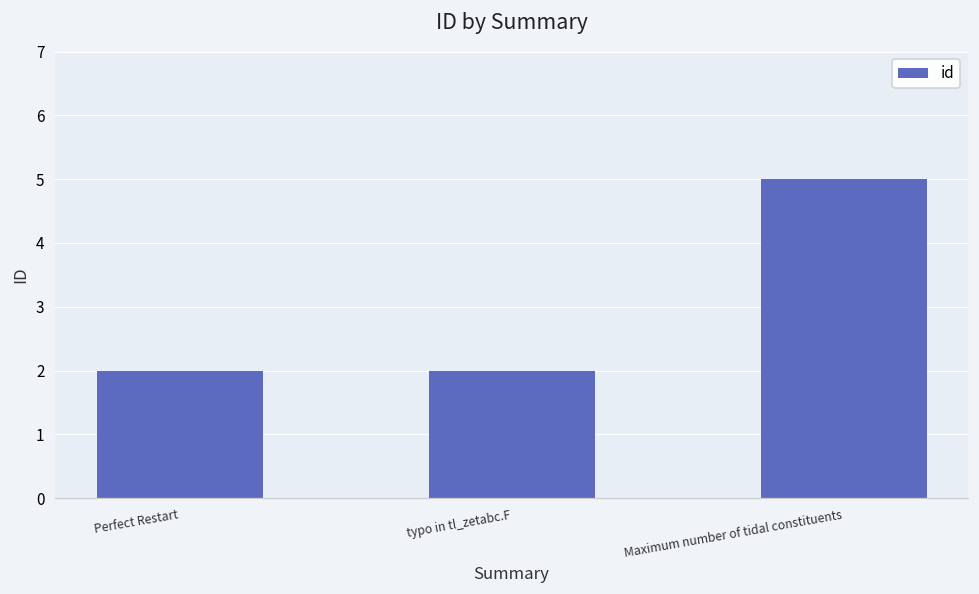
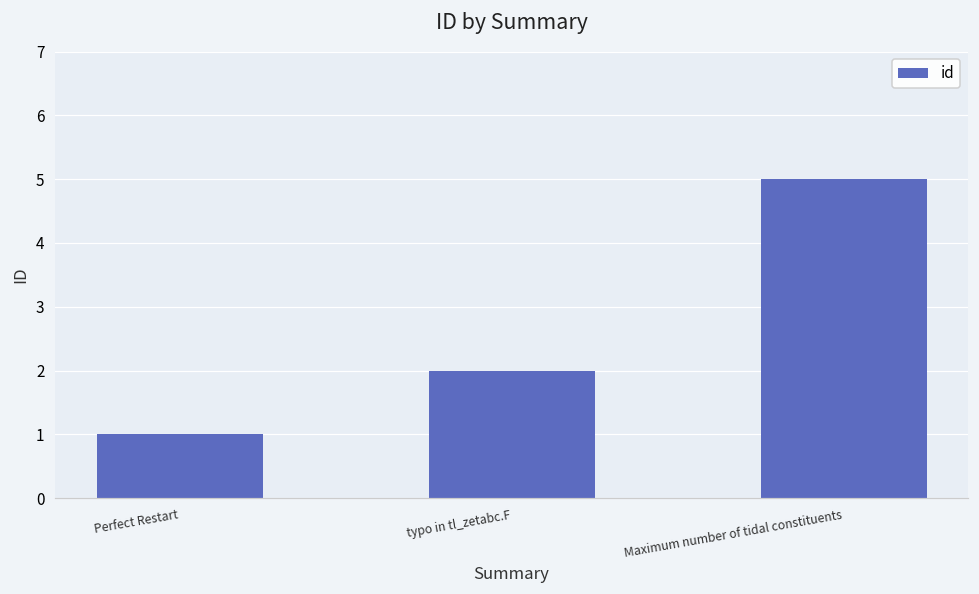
  {
-   "Perfect Restart": 2,
+   "Perfect Restart": 1,
    "typo in tl_zetabc.F": 2,
    "Maximum number of tidal constituents": 5
  }
